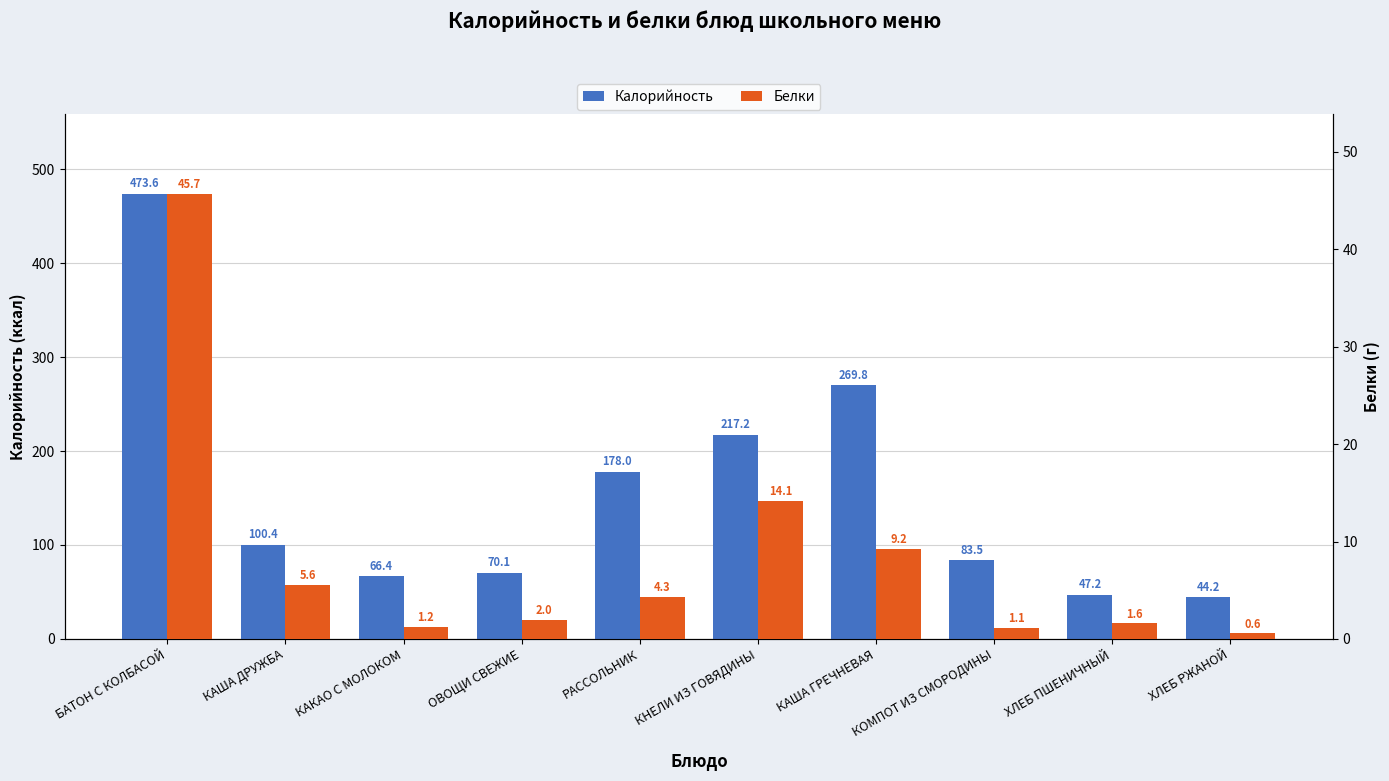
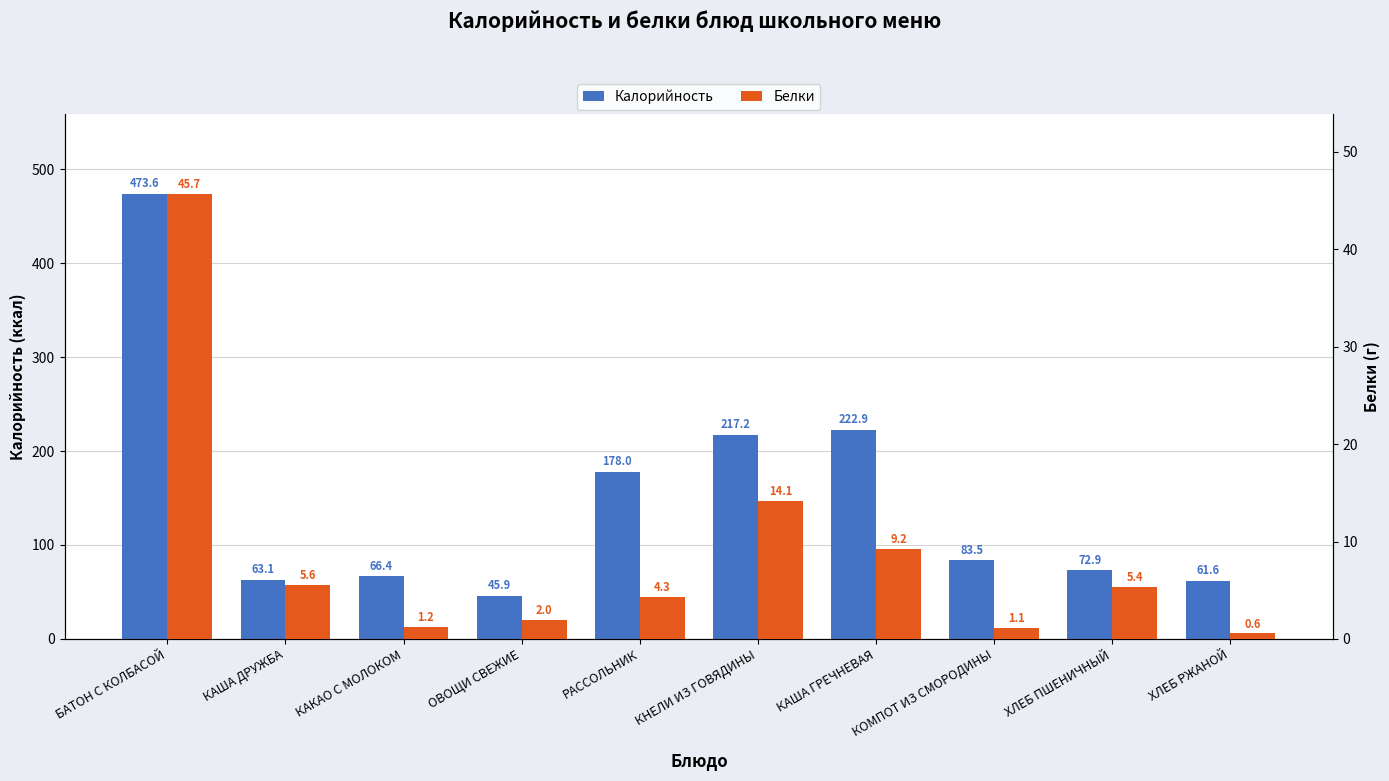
  {
    "Калорийность": {
      "БАТОН С КОЛБАСОЙ": 473.6,
-     "КАША ДРУЖБА": 100.4,
+     "КАША ДРУЖБА": 63.1,
      "КАКАО С МОЛОКОМ": 66.4,
-     "ОВОЩИ СВЕЖИЕ": 70.1,
+     "ОВОЩИ СВЕЖИЕ": 45.9,
      "РАССОЛЬНИК": 178.0,
      "КНЕЛИ ИЗ ГОВЯДИНЫ": 217.2,
-     "КАША ГРЕЧНЕВАЯ": 269.8,
+     "КАША ГРЕЧНЕВАЯ": 222.9,
      "КОМПОТ ИЗ СМОРОДИНЫ": 83.5,
-     "ХЛЕБ ПШЕНИЧНЫЙ": 47.2,
-     "ХЛЕБ РЖАНОЙ": 44.2
+     "ХЛЕБ ПШЕНИЧНЫЙ": 72.9,
+     "ХЛЕБ РЖАНОЙ": 61.6
    },
    "Белки": {
      "БАТОН С КОЛБАСОЙ": 45.7,
      "КАША ДРУЖБА": 5.6,
      "КАКАО С МОЛОКОМ": 1.2,
      "ОВОЩИ СВЕЖИЕ": 2.0,
      "РАССОЛЬНИК": 4.3,
      "КНЕЛИ ИЗ ГОВЯДИНЫ": 14.1,
      "КАША ГРЕЧНЕВАЯ": 9.2,
      "КОМПОТ ИЗ СМОРОДИНЫ": 1.1,
-     "ХЛЕБ ПШЕНИЧНЫЙ": 1.6,
+     "ХЛЕБ ПШЕНИЧНЫЙ": 5.4,
      "ХЛЕБ РЖАНОЙ": 0.6
    }
  }
